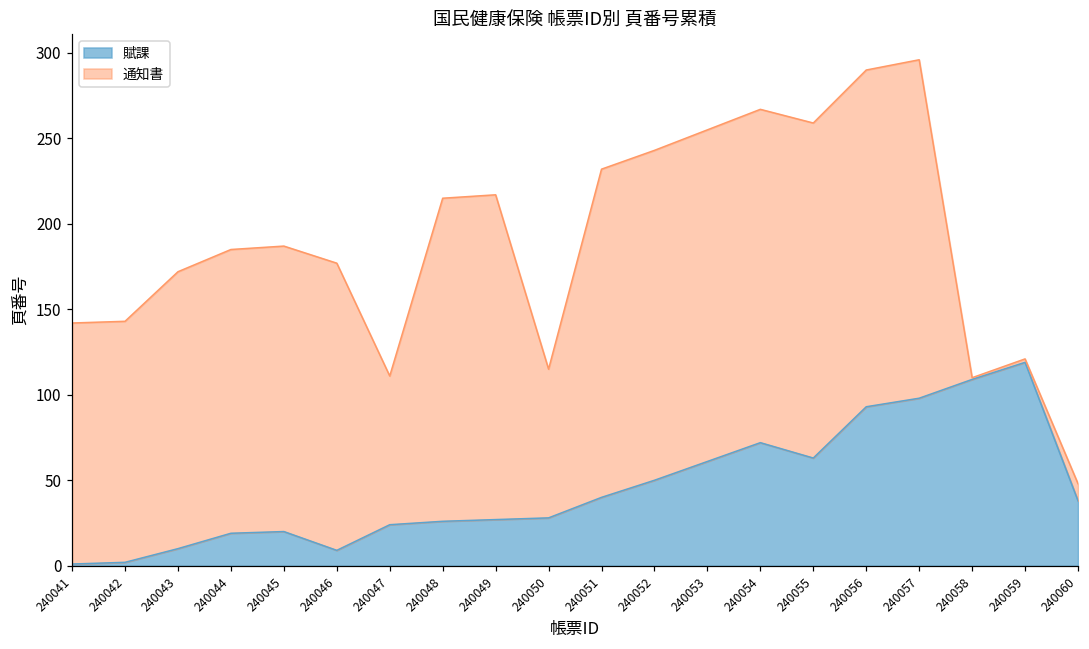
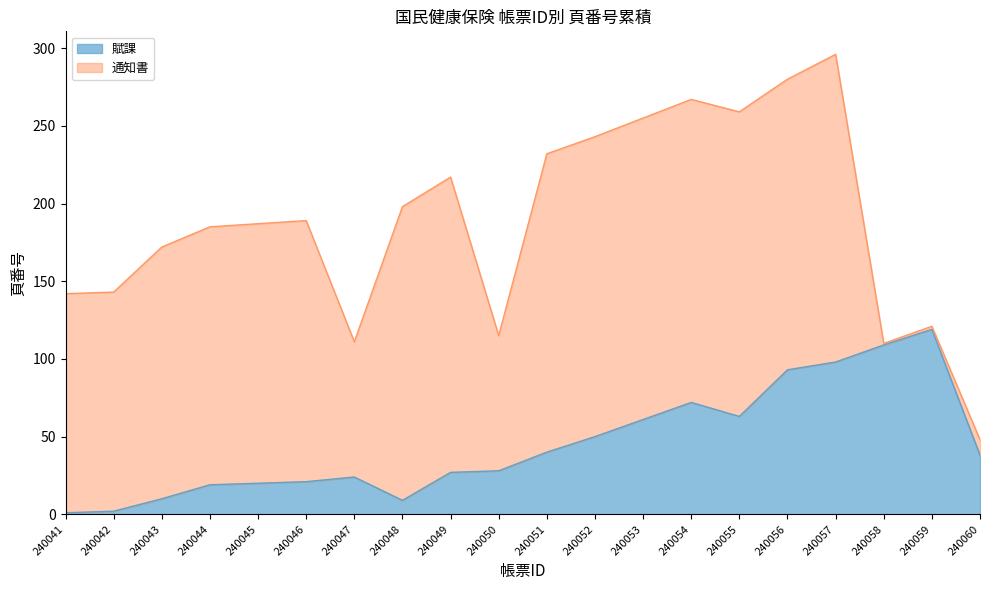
  {
    "賦課": {
      "240041": 1,
      "240042": 2,
      "240043": 10,
      "240044": 19,
      "240045": 20,
-     "240046": 9,
+     "240046": 21,
      "240047": 24,
-     "240048": 26,
+     "240048": 9,
      "240049": 27,
      "240050": 28,
      "240051": 40,
      "240052": 50,
      "240053": 61,
      "240054": 72,
      "240055": 63,
      "240056": 93,
      "240057": 98,
      "240059": 119,
      "240060": 38
    },
    "通知書": {
      "240041": 141,
      "240042": 141,
      "240043": 162,
      "240044": 166,
      "240045": 167,
      "240046": 168,
      "240047": 87,
      "240048": 189,
      "240049": 190,
      "240050": 87,
      "240051": 192,
      "240052": 193,
      "240053": 194,
      "240054": 195,
      "240055": 196,
-     "240056": 197,
+     "240056": 187,
      "240057": 198,
      "240059": 2,
      "240060": 10
    }
  }
